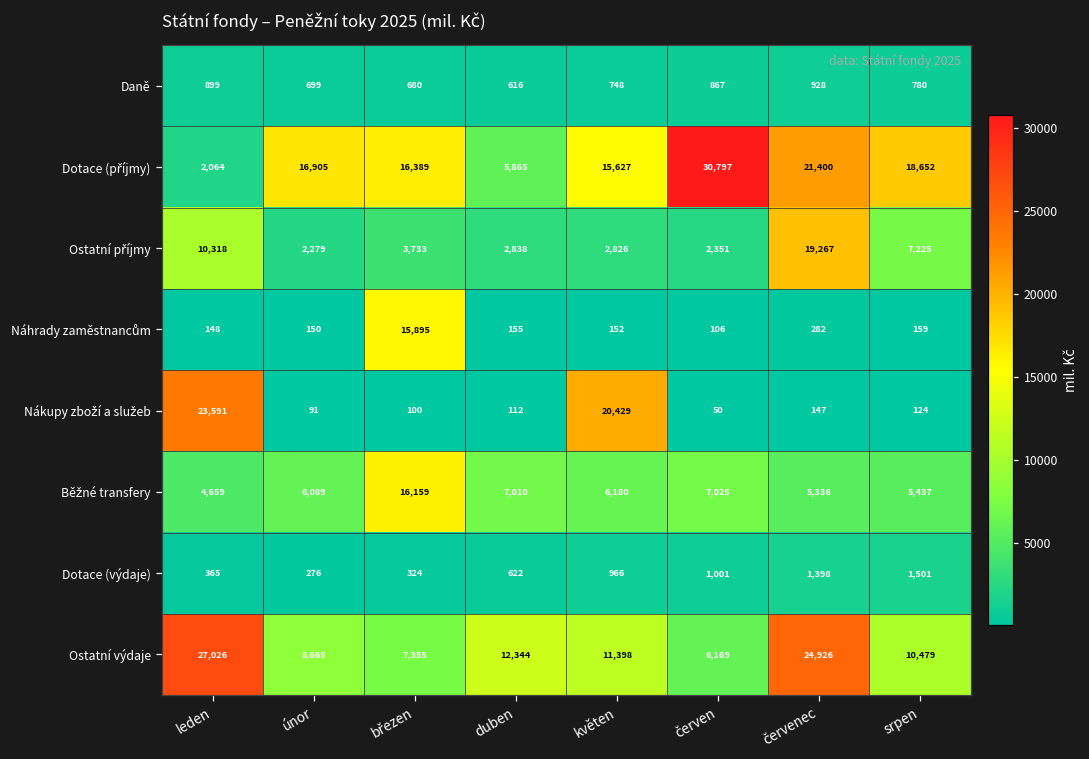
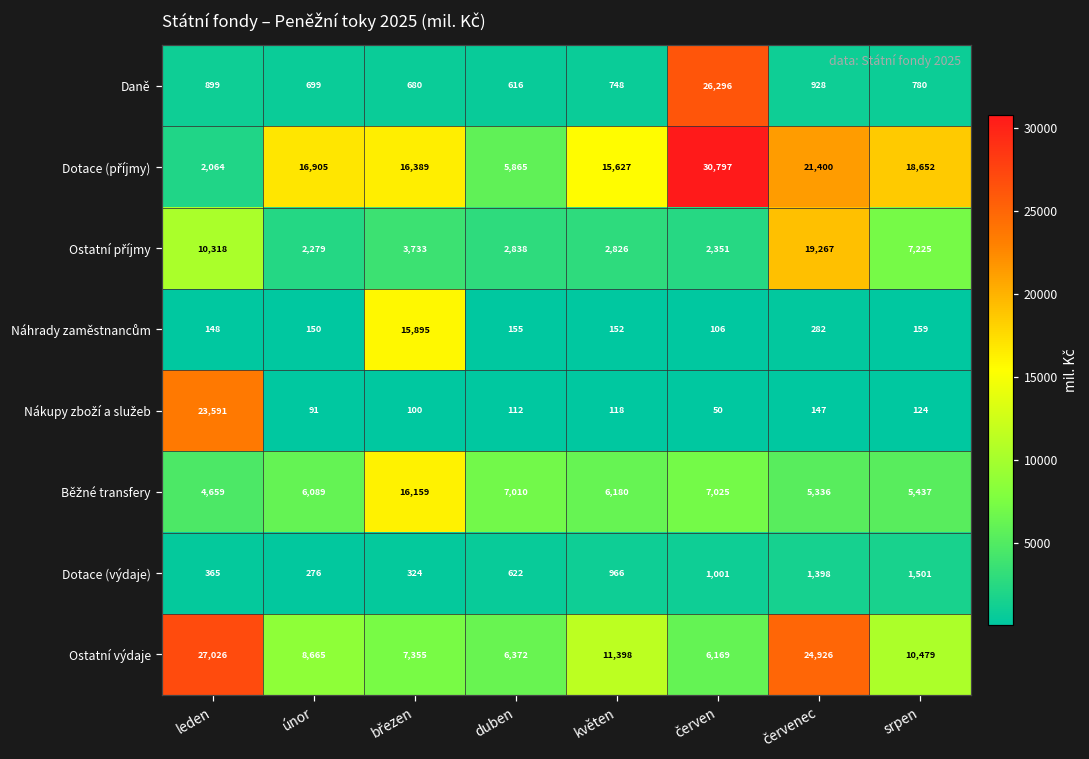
  {
    "Daně": {
      "leden": "899",
      "únor": "699",
      "březen": "680",
      "duben": "616",
      "květen": "748",
-     "červen": "867",
+     "červen": "26,296",
      "červenec": "928"
    },
    "Dotace (příjmy)": {
      "leden": "2,064",
      "únor": "16,905",
      "březen": "16,389",
      "duben": "5,865",
      "květen": "15,627",
      "červen": "30,797",
      "červenec": "21,400",
      "srpen": "18,652"
    },
    "Ostatní příjmy": {
      "leden": "10,318",
      "únor": "2,279",
      "březen": "3,733",
      "duben": "2,838",
      "květen": "2,826",
      "červen": "2,351",
      "červenec": "19,267",
      "srpen": "7,225"
    },
    "Náhrady zaměstnancům": {
      "leden": "148",
      "únor": "150",
      "březen": "15,895",
      "duben": "155",
      "květen": "152",
      "červen": "106",
      "červenec": "282",
      "srpen": "159"
    },
    "Nákupy zboží a služeb": {
      "leden": "23,591",
      "únor": "91",
      "březen": "100",
      "duben": "112",
-     "květen": "20,429",
+     "květen": "118",
      "červen": "50",
      "červenec": "147",
      "srpen": "124"
    },
    "Běžné transfery": {
      "leden": "4,659",
      "únor": "6,089",
      "březen": "16,159",
      "duben": "7,010",
      "květen": "6,180",
      "červen": "7,025",
      "červenec": "5,336",
      "srpen": "5,437"
    },
    "Dotace (výdaje)": {
      "leden": "365",
      "únor": "276",
      "březen": "324",
      "duben": "622",
      "květen": "966",
      "červen": "1,001",
      "červenec": "1,398",
      "srpen": "1,501"
    },
    "Ostatní výdaje": {
      "leden": "27,026",
      "únor": "8,665",
      "březen": "7,355",
-     "duben": "12,344",
+     "duben": "6,372",
      "květen": "11,398",
      "červen": "6,169",
      "červenec": "24,926",
      "srpen": "10,479"
    }
  }
